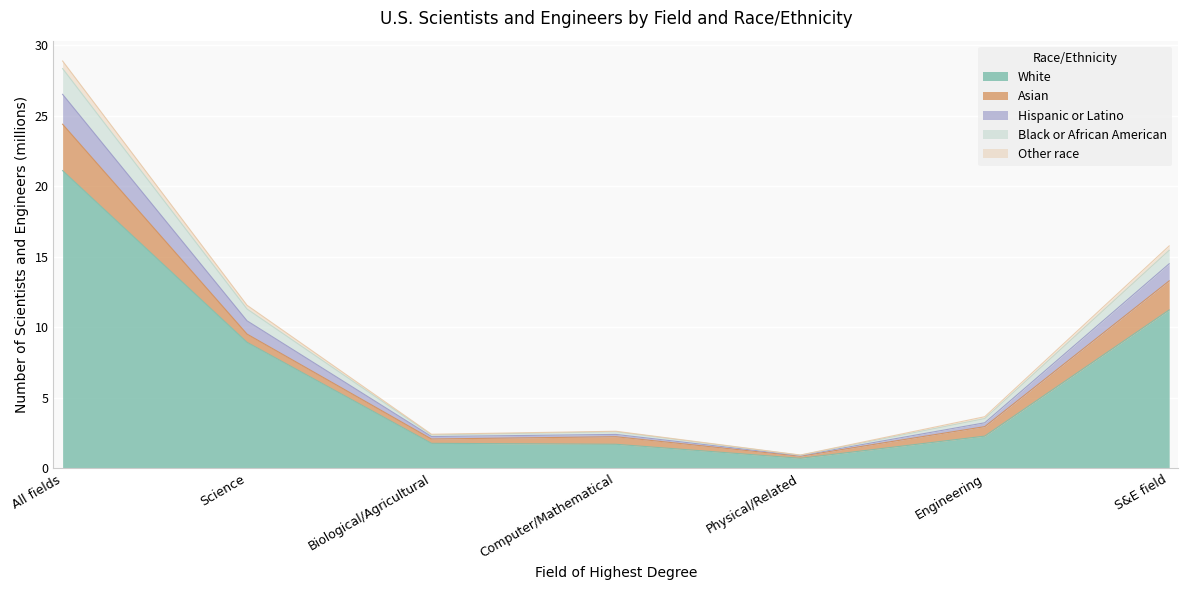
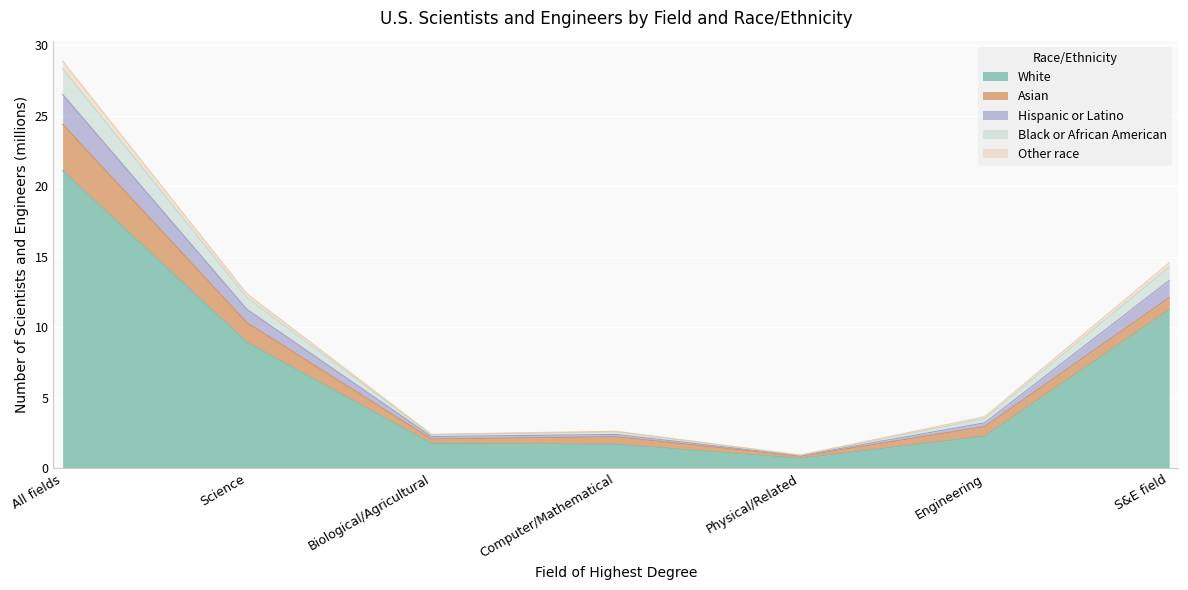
  {
    "Asian": {
      "All fields": 3.3,
-     "Science": 0.6,
+     "Science": 1.4,
      "Engineering": 0.7,
-     "S&E field": 2.1
+     "S&E field": 0.9
    }
  }
